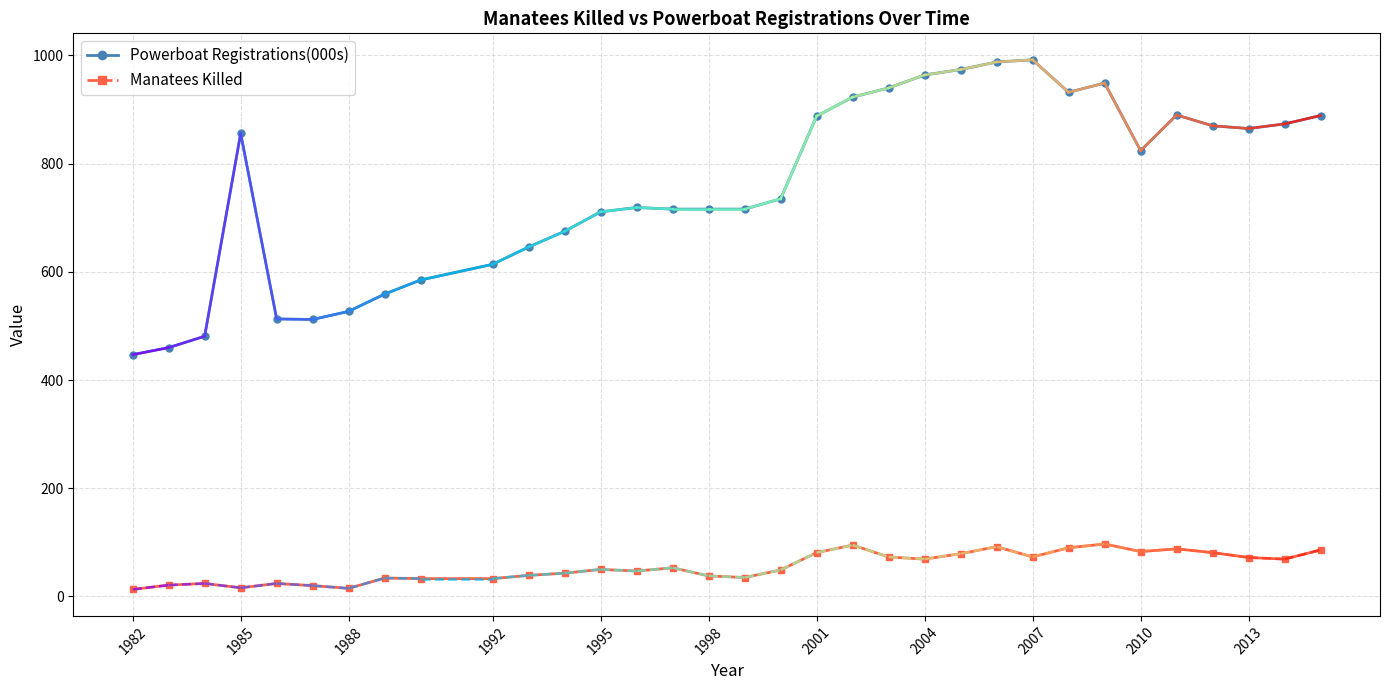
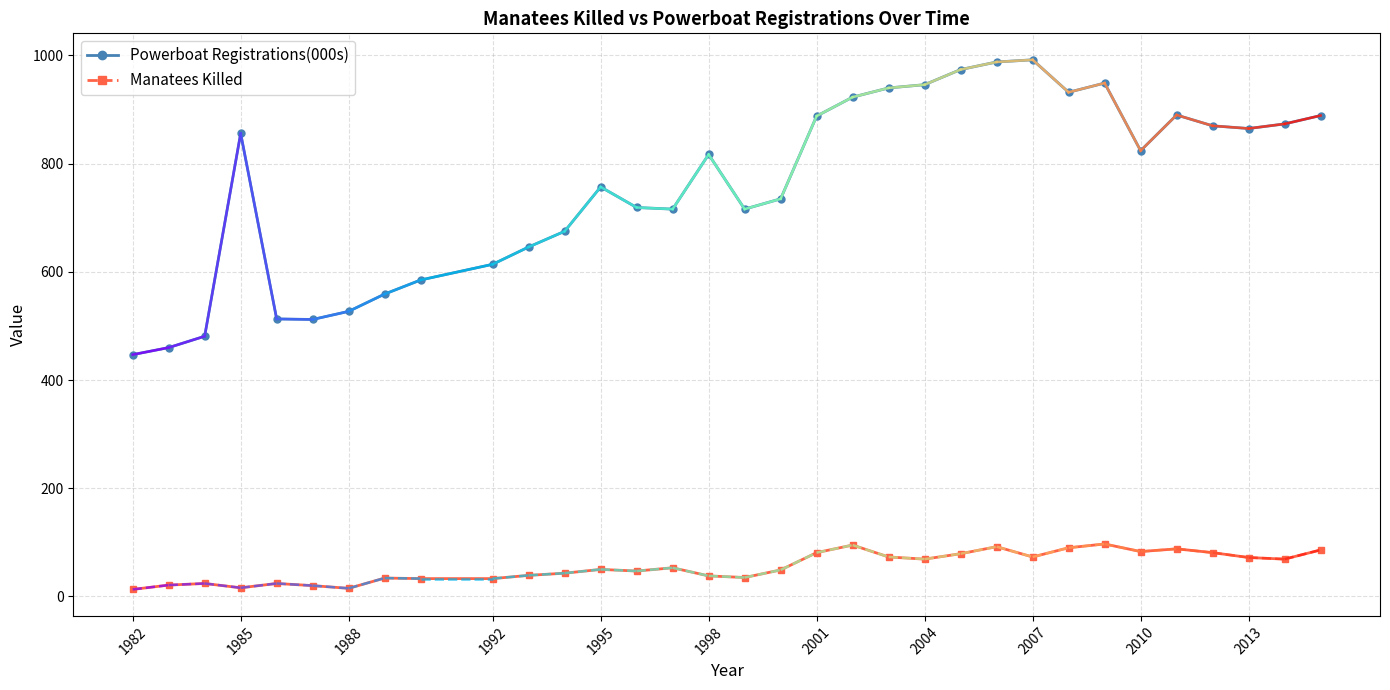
  {
    "Powerboat Registrations(000s)": {
-     "1995": 710,
-     "1998": 720,
-     "2004": 960
+     "1995": 760,
+     "1998": 820,
+     "2004": 950
    }
  }
